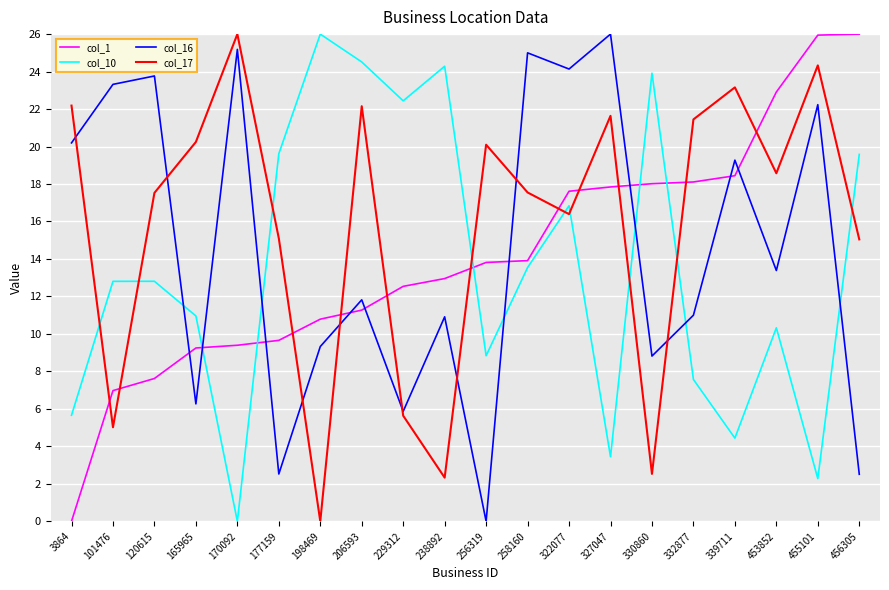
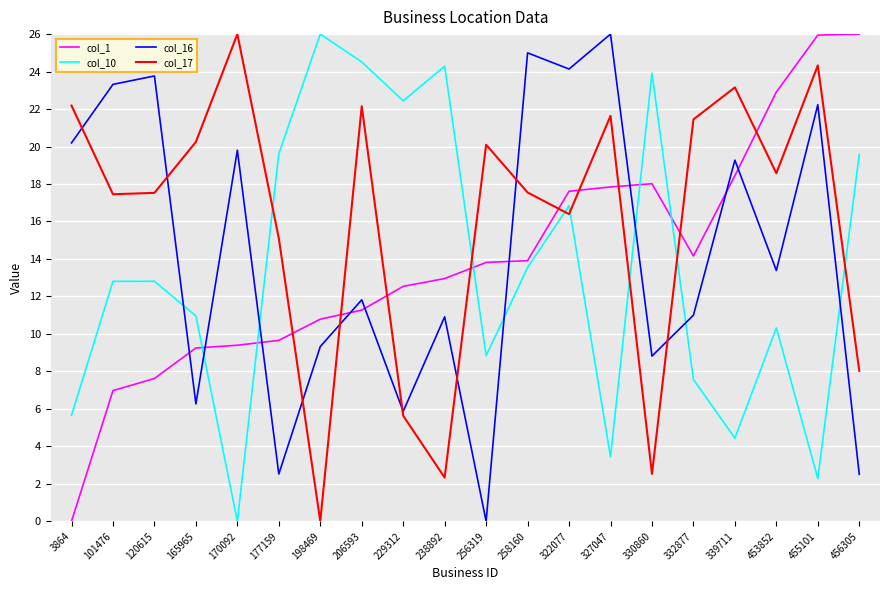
  {
    "col_1": {
      "3864": 0.0,
      "101476": 7.0,
      "120615": 7.6,
      "165965": 9.2,
      "170092": 9.4,
      "177159": 9.7,
      "198469": 10.8,
      "206593": 11.3,
      "229312": 12.5,
      "238892": 13.0,
      "256319": 13.8,
      "258160": 13.9,
      "322077": 17.6,
      "327047": 17.8,
      "330860": 18.0,
-     "332877": 18.1,
+     "332877": 14.2,
      "339711": 18.4,
      "453852": 22.9,
      "455101": 25.9,
      "456305": 26.0
    },
    "col_10": {
      "3864": 5.7,
      "101476": 12.8,
      "120615": 12.8,
      "165965": 11.0,
      "170092": 0.0,
      "177159": 19.6,
      "198469": 26.0,
      "206593": 24.5,
      "229312": 22.4,
      "238892": 24.3,
      "256319": 8.8,
      "258160": 13.5,
      "322077": 16.8,
      "327047": 3.4,
      "330860": 23.9,
      "332877": 7.6,
      "339711": 4.4,
      "453852": 10.3,
      "455101": 2.3,
      "456305": 19.6
    },
    "col_16": {
      "3864": 20.2,
      "101476": 23.3,
      "120615": 23.8,
      "165965": 6.3,
-     "170092": 25.2,
+     "170092": 19.8,
      "177159": 2.5,
      "198469": 9.3,
      "206593": 11.8,
      "229312": 5.9,
      "238892": 10.9,
      "256319": 0.0,
      "258160": 25.0,
      "322077": 24.1,
      "327047": 26.0,
      "330860": 8.8,
      "332877": 11.0,
      "339711": 19.3,
      "453852": 13.4,
      "455101": 22.2,
      "456305": 2.5
    },
    "col_17": {
      "3864": 22.2,
-     "101476": 5.0,
+     "101476": 17.5,
      "120615": 17.5,
      "165965": 20.2,
      "170092": 26.0,
      "177159": 15.1,
      "198469": 0.0,
      "206593": 22.2,
      "229312": 5.6,
      "238892": 2.3,
      "256319": 20.1,
      "258160": 17.5,
      "322077": 16.4,
      "327047": 21.6,
      "330860": 2.5,
      "332877": 21.4,
      "339711": 23.2,
      "453852": 18.6,
      "455101": 24.3,
-     "456305": 15.0
+     "456305": 8.0
    }
  }
